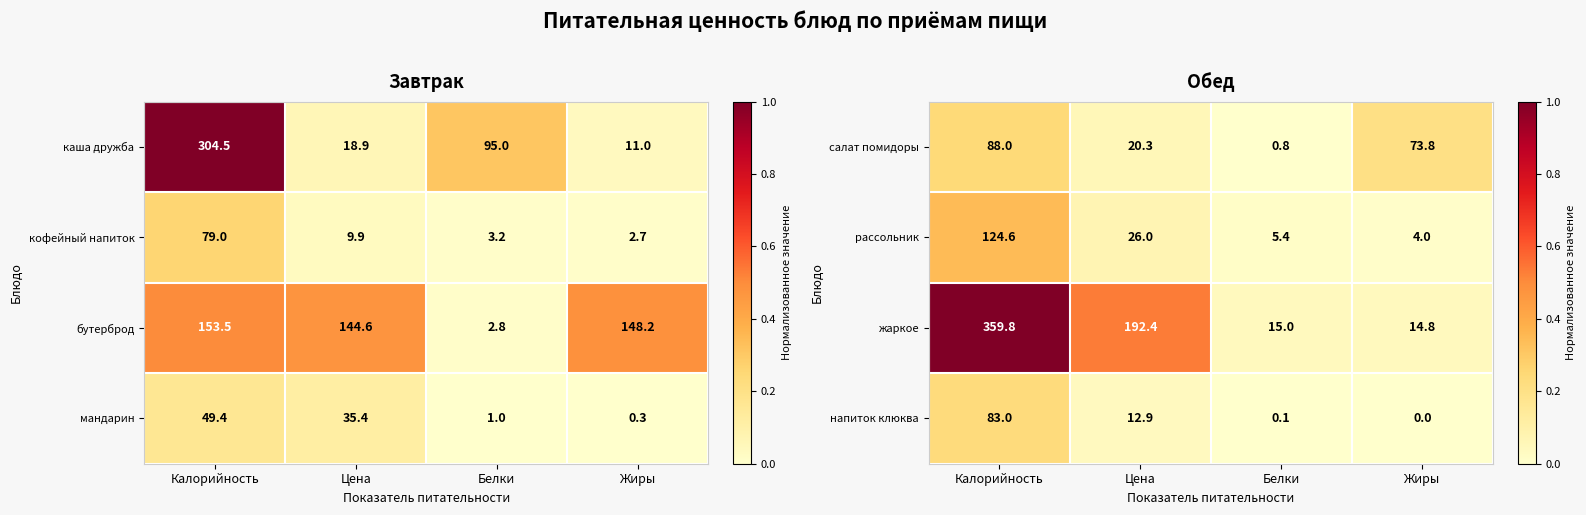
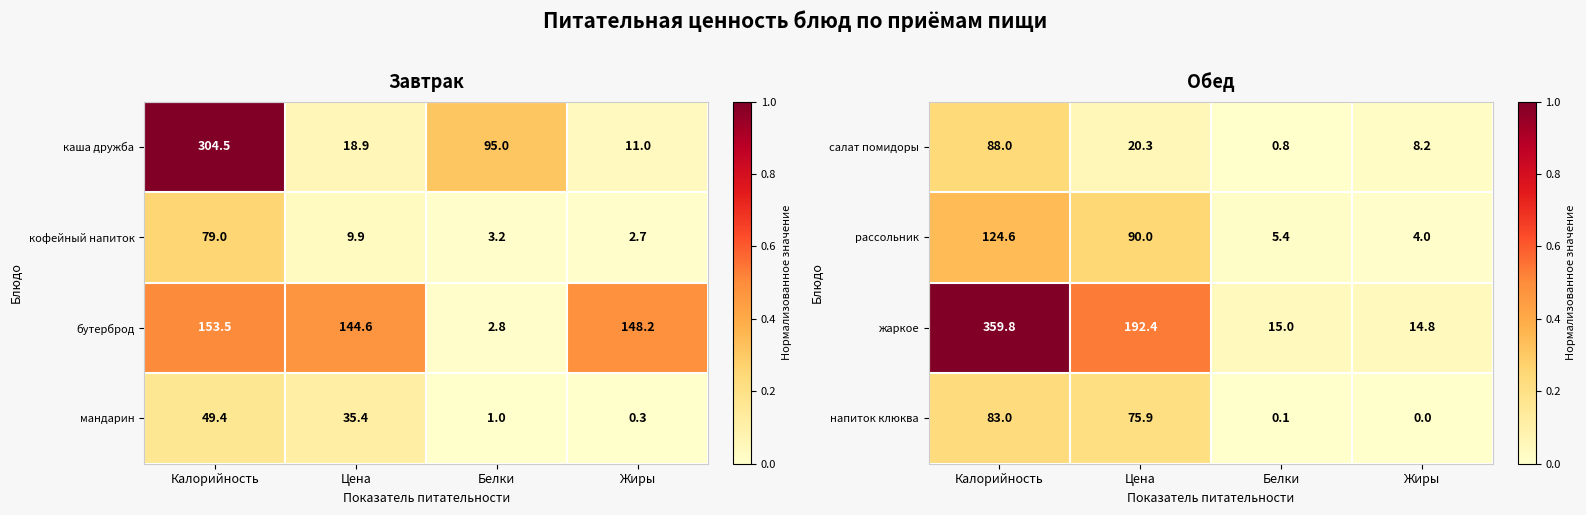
  {
    "Завтрак": {
      "каша дружба": {
        "Калорийность": 304.5,
        "Цена": 18.9,
        "Белки": 95.0,
        "Жиры": 11.0
      },
      "кофейный напиток": {
        "Калорийность": 79.0,
        "Цена": 9.9,
        "Белки": 3.2,
        "Жиры": 2.7
      },
      "бутерброд": {
        "Калорийность": 153.5,
        "Цена": 144.6,
        "Белки": 2.8,
        "Жиры": 148.2
      },
      "мандарин": {
        "Калорийность": 49.4,
        "Цена": 35.4,
        "Белки": 1.0,
        "Жиры": 0.3
      }
    },
    "Обед": {
      "салат помидоры": {
        "Калорийность": 88.0,
        "Цена": 20.3,
        "Белки": 0.8,
-       "Жиры": 73.8
+       "Жиры": 8.2
      },
      "рассольник": {
        "Калорийность": 124.6,
-       "Цена": 26.0,
+       "Цена": 90.0,
        "Белки": 5.4,
        "Жиры": 4.0
      },
      "жаркое": {
        "Калорийность": 359.8,
        "Цена": 192.4,
        "Белки": 15.0,
        "Жиры": 14.8
      },
      "напиток клюква": {
        "Калорийность": 83.0,
-       "Цена": 12.9,
+       "Цена": 75.9,
        "Белки": 0.1,
        "Жиры": 0.0
      }
    }
  }
